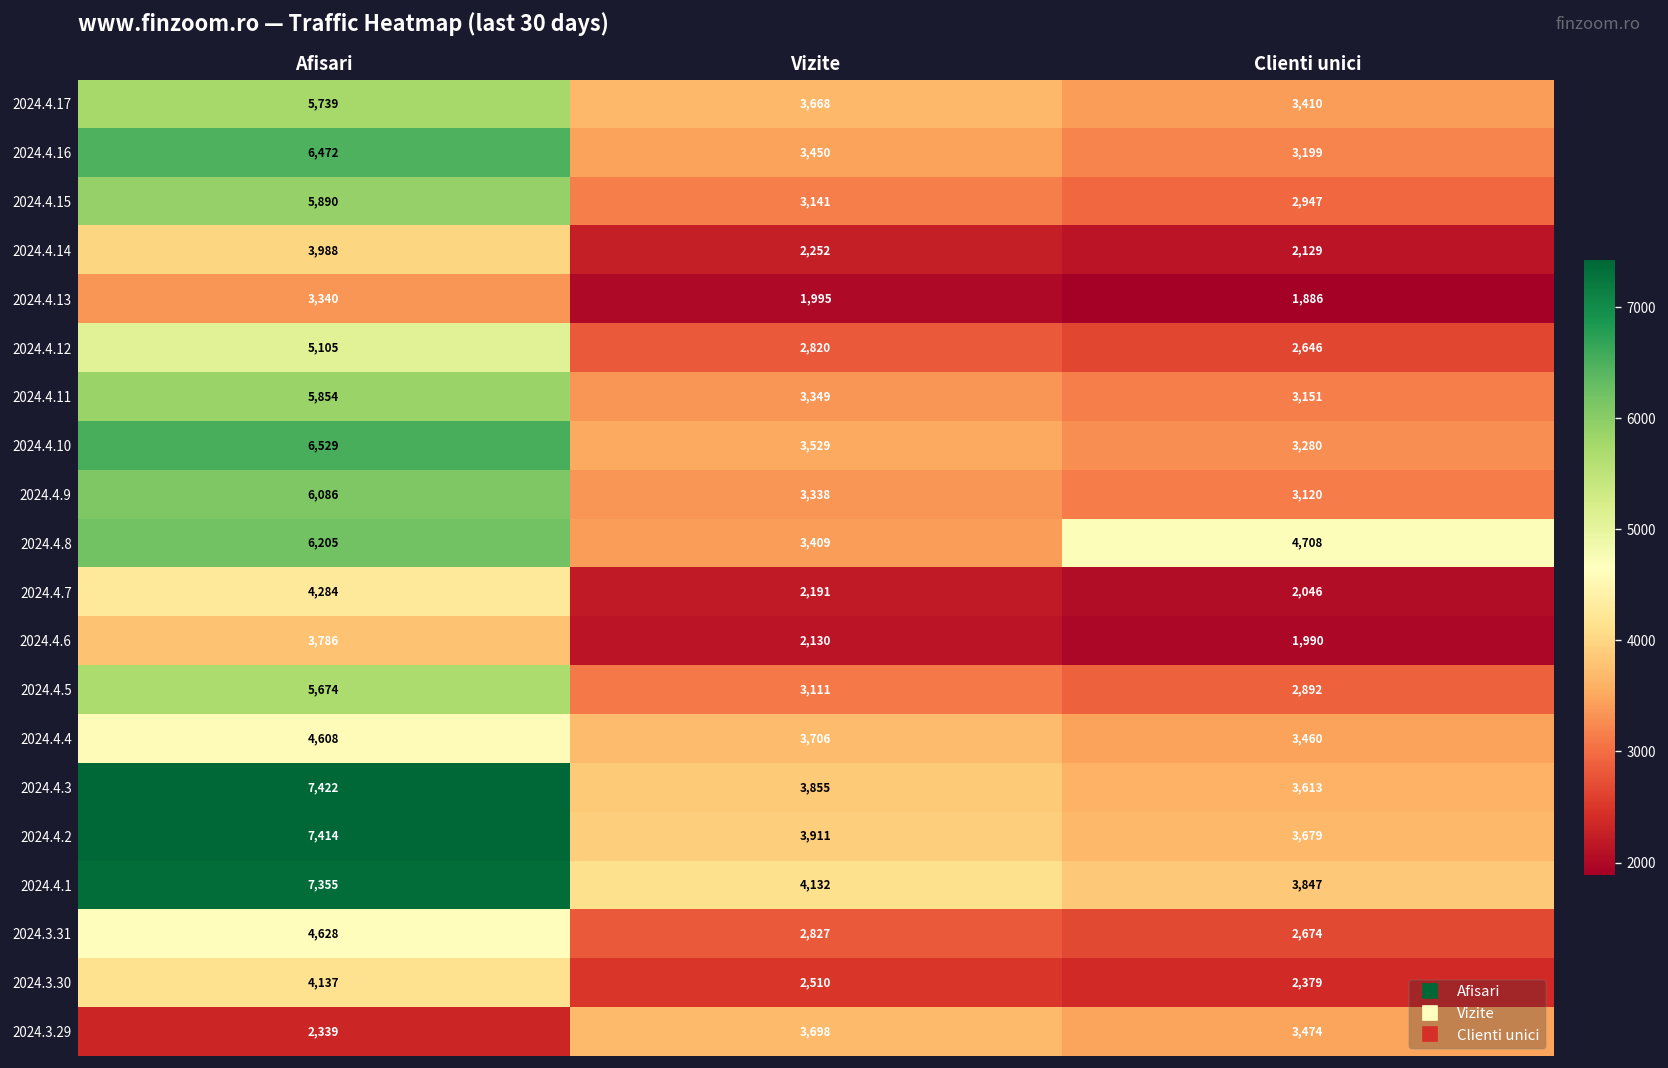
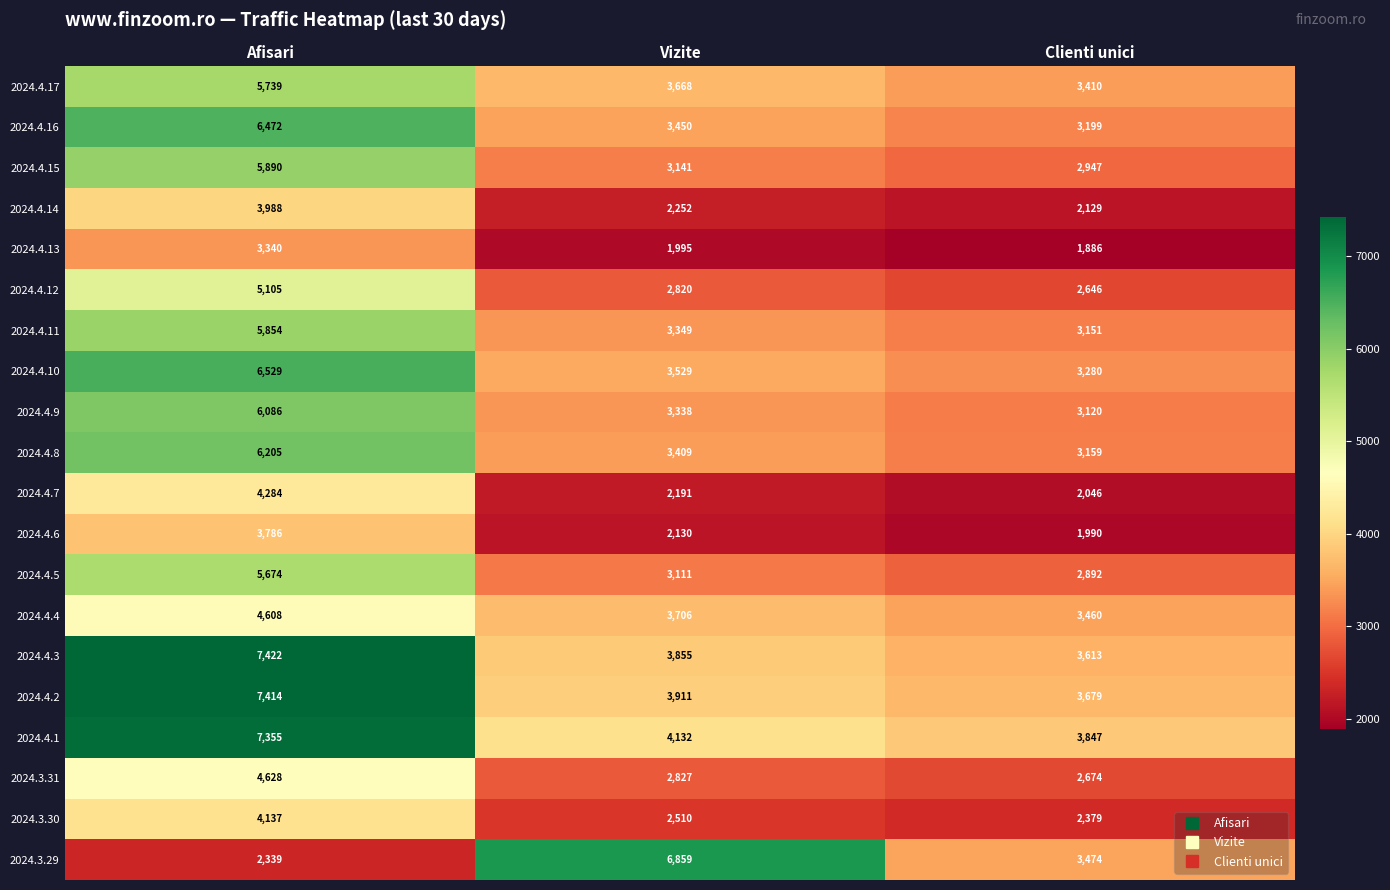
  {
    "2024.4.17": {
      "Afisari": "5,739",
      "Vizite": "3,668",
      "Clienti unici": "3,410"
    },
    "2024.4.16": {
      "Afisari": "6,472",
      "Vizite": "3,450",
      "Clienti unici": "3,199"
    },
    "2024.4.15": {
      "Afisari": "5,890",
      "Vizite": "3,141",
      "Clienti unici": "2,947"
    },
    "2024.4.14": {
      "Afisari": "3,988",
      "Vizite": "2,252",
      "Clienti unici": "2,129"
    },
    "2024.4.13": {
      "Afisari": "3,340",
      "Vizite": "1,995",
      "Clienti unici": "1,886"
    },
    "2024.4.12": {
      "Afisari": "5,105",
      "Vizite": "2,820",
      "Clienti unici": "2,646"
    },
    "2024.4.11": {
      "Afisari": "5,854",
      "Vizite": "3,349",
      "Clienti unici": "3,151"
    },
    "2024.4.10": {
      "Afisari": "6,529",
      "Vizite": "3,529",
      "Clienti unici": "3,280"
    },
    "2024.4.9": {
      "Afisari": "6,086",
      "Vizite": "3,338",
      "Clienti unici": "3,120"
    },
    "2024.4.8": {
      "Afisari": "6,205",
      "Vizite": "3,409",
-     "Clienti unici": "4,708"
+     "Clienti unici": "3,159"
    },
    "2024.4.7": {
      "Afisari": "4,284",
      "Vizite": "2,191",
      "Clienti unici": "2,046"
    },
    "2024.4.6": {
      "Afisari": "3,786",
      "Vizite": "2,130",
      "Clienti unici": "1,990"
    },
    "2024.4.5": {
      "Afisari": "5,674",
      "Vizite": "3,111",
      "Clienti unici": "2,892"
    },
    "2024.4.4": {
      "Afisari": "4,608",
      "Vizite": "3,706",
      "Clienti unici": "3,460"
    },
    "2024.4.3": {
      "Afisari": "7,422",
      "Vizite": "3,855",
      "Clienti unici": "3,613"
    },
    "2024.4.2": {
      "Afisari": "7,414",
      "Vizite": "3,911",
      "Clienti unici": "3,679"
    },
    "2024.4.1": {
      "Afisari": "7,355",
      "Vizite": "4,132",
      "Clienti unici": "3,847"
    },
    "2024.3.31": {
      "Afisari": "4,628",
      "Vizite": "2,827",
      "Clienti unici": "2,674"
    },
    "2024.3.30": {
      "Afisari": "4,137",
      "Vizite": "2,510",
      "Clienti unici": "2,379"
    },
    "2024.3.29": {
      "Afisari": "2,339",
-     "Vizite": "3,698",
+     "Vizite": "6,859",
      "Clienti unici": "3,474"
    }
  }
